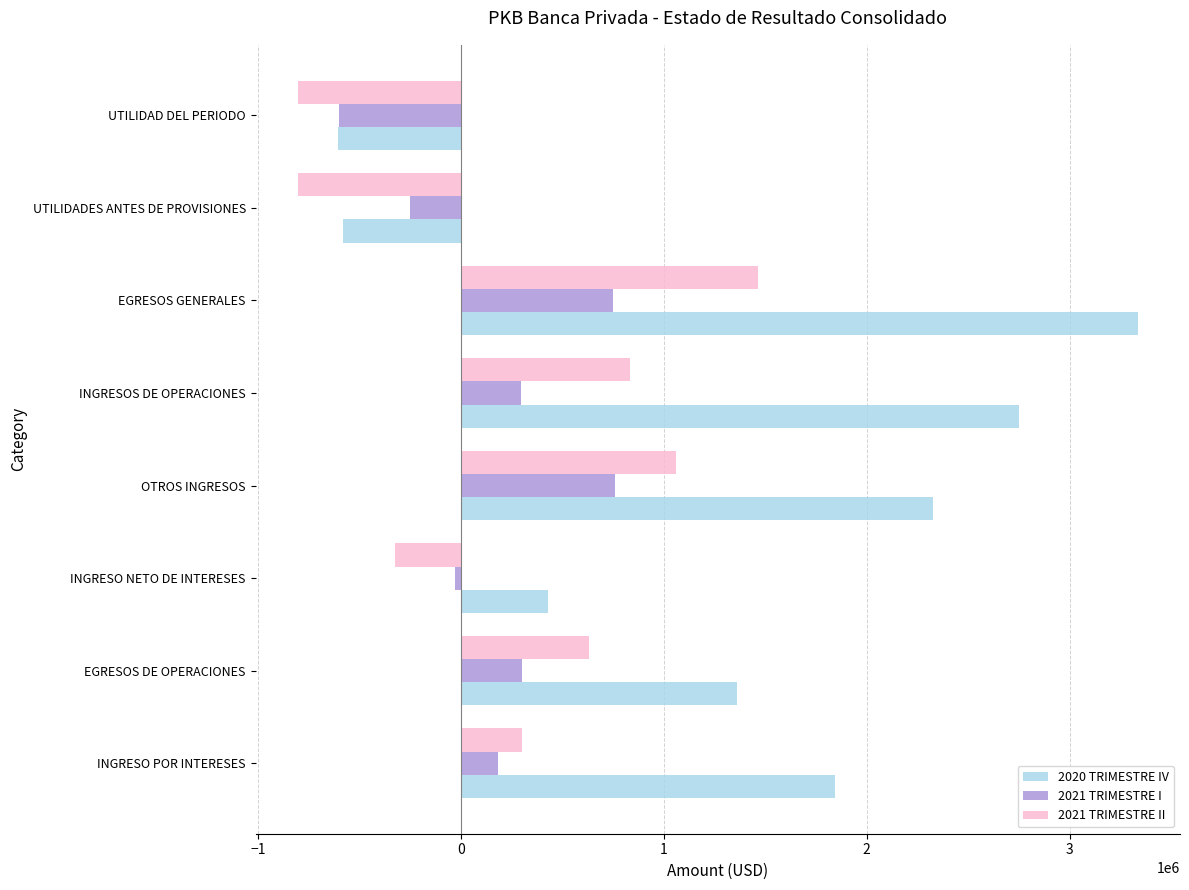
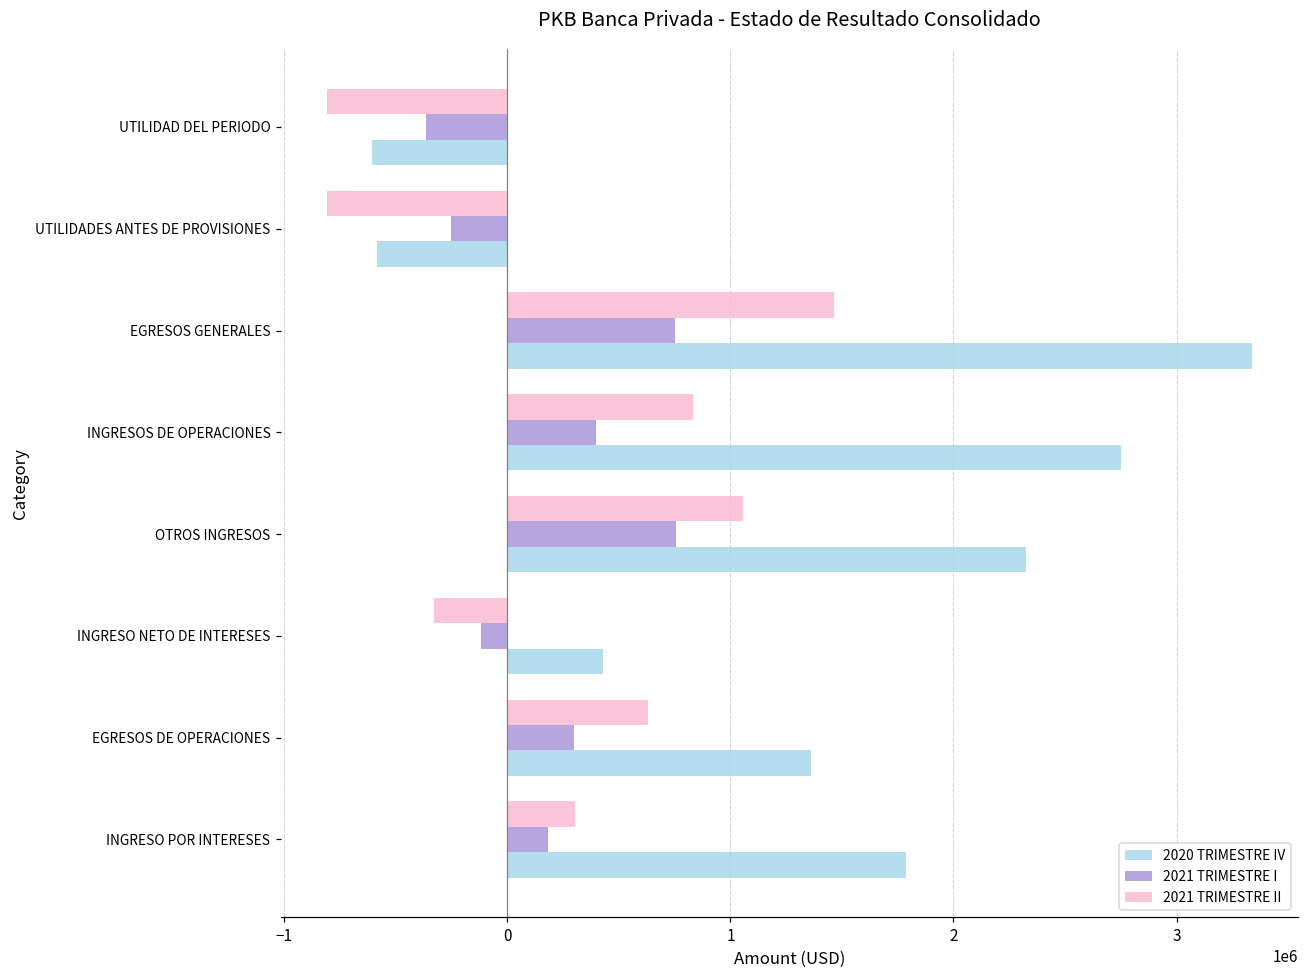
  {
    "2020 TRIMESTRE IV": {
      "UTILIDAD DEL PERIODO": -610000,
      "UTILIDADES ANTES DE PROVISIONES": -590000,
      "EGRESOS GENERALES": 3340000,
      "INGRESOS DE OPERACIONES": 2750000,
      "OTROS INGRESOS": 2330000,
      "INGRESO NETO DE INTERESES": 430000,
      "EGRESOS DE OPERACIONES": 1360000,
-     "INGRESO POR INTERESES": 1840000
+     "INGRESO POR INTERESES": 1790000
    },
    "2021 TRIMESTRE I": {
-     "UTILIDAD DEL PERIODO": -600000,
+     "UTILIDAD DEL PERIODO": -360000,
      "UTILIDADES ANTES DE PROVISIONES": -250000,
      "EGRESOS GENERALES": 750000,
-     "INGRESOS DE OPERACIONES": 300000,
+     "INGRESOS DE OPERACIONES": 400000,
      "OTROS INGRESOS": 760000,
-     "INGRESO NETO DE INTERESES": -30000,
+     "INGRESO NETO DE INTERESES": -120000,
      "EGRESOS DE OPERACIONES": 300000,
      "INGRESO POR INTERESES": 180000
    },
    "2021 TRIMESTRE II": {
      "UTILIDAD DEL PERIODO": -810000,
      "UTILIDADES ANTES DE PROVISIONES": -810000,
      "EGRESOS GENERALES": 1470000,
      "INGRESOS DE OPERACIONES": 830000,
      "OTROS INGRESOS": 1060000,
      "INGRESO NETO DE INTERESES": -330000,
      "EGRESOS DE OPERACIONES": 630000,
      "INGRESO POR INTERESES": 300000
    }
  }
